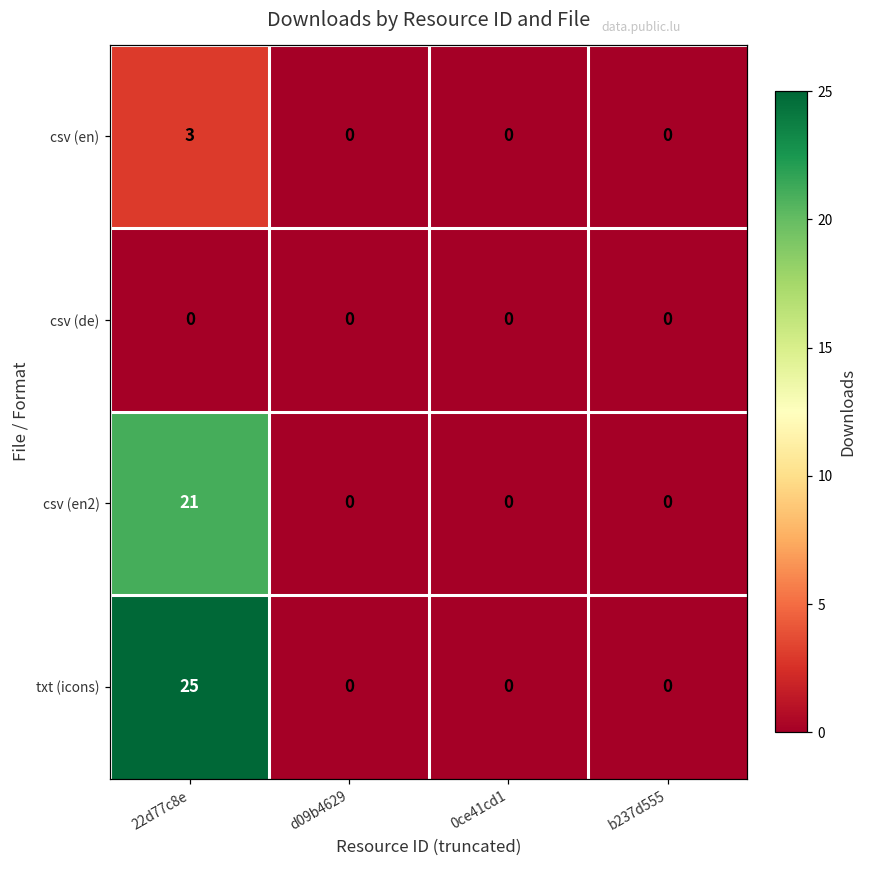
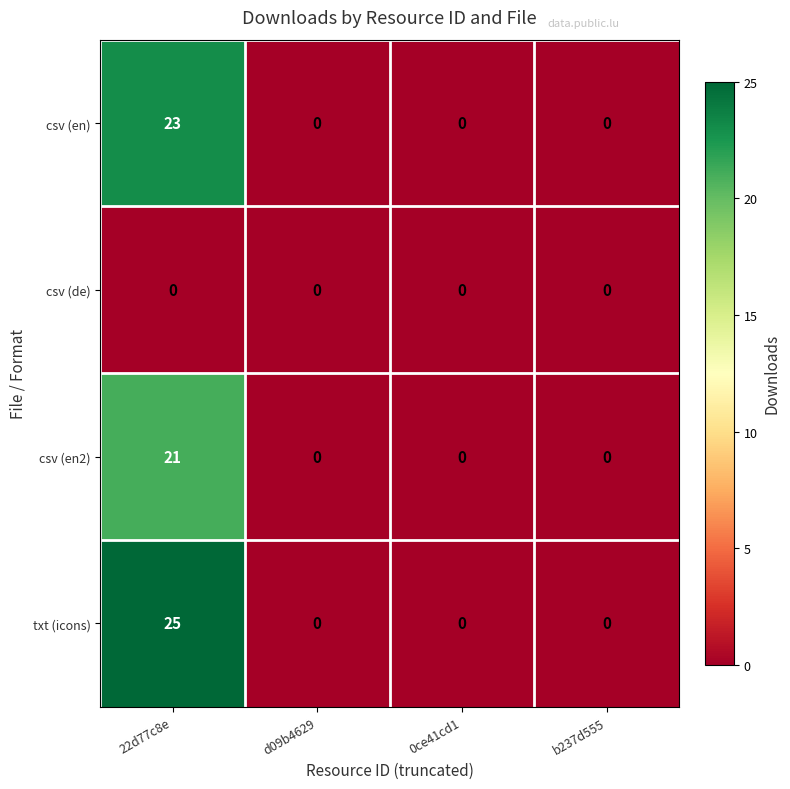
  {
    "csv (en)": {
-     "22d77c8e": 3,
+     "22d77c8e": 23,
      "d09b4629": 0,
      "0ce41cd1": 0,
      "b237d555": 0
    },
    "csv (de)": {
      "22d77c8e": 0,
      "d09b4629": 0,
      "0ce41cd1": 0,
      "b237d555": 0
    },
    "csv (en2)": {
      "22d77c8e": 21,
      "d09b4629": 0,
      "0ce41cd1": 0,
      "b237d555": 0
    },
    "txt (icons)": {
      "22d77c8e": 25,
      "d09b4629": 0,
      "0ce41cd1": 0,
      "b237d555": 0
    }
  }
